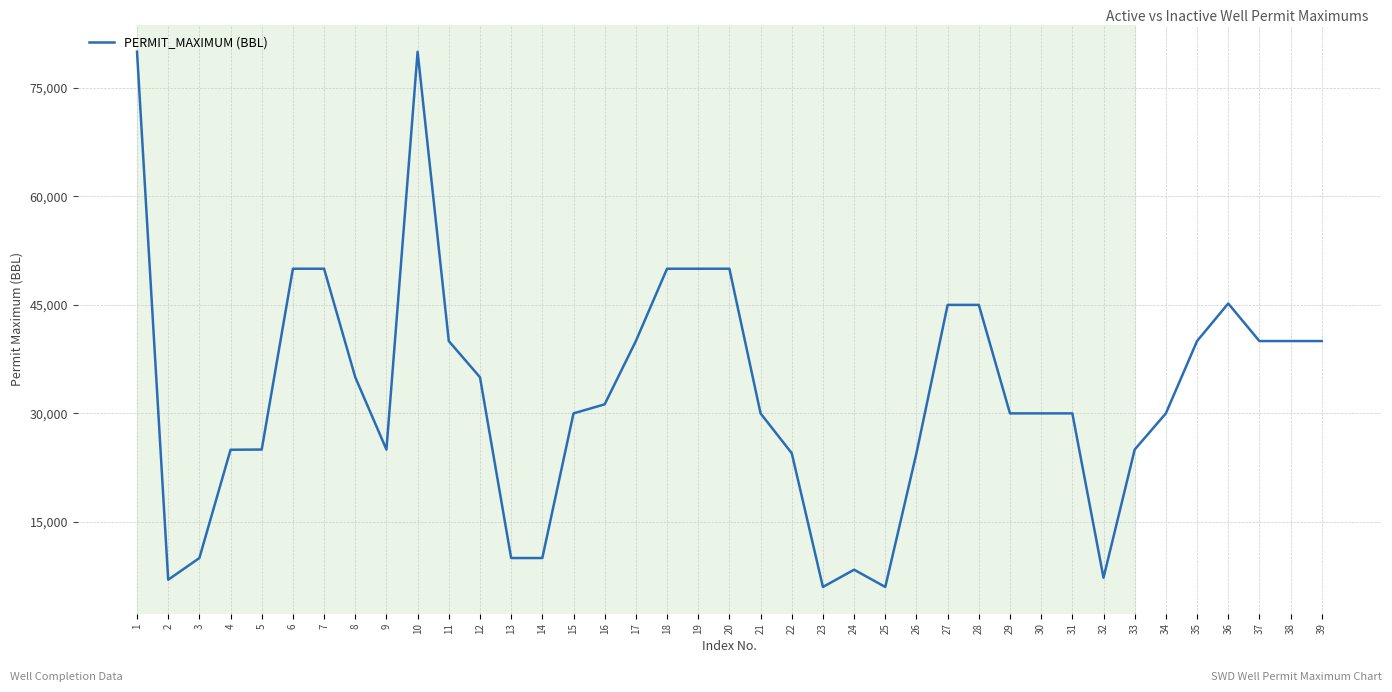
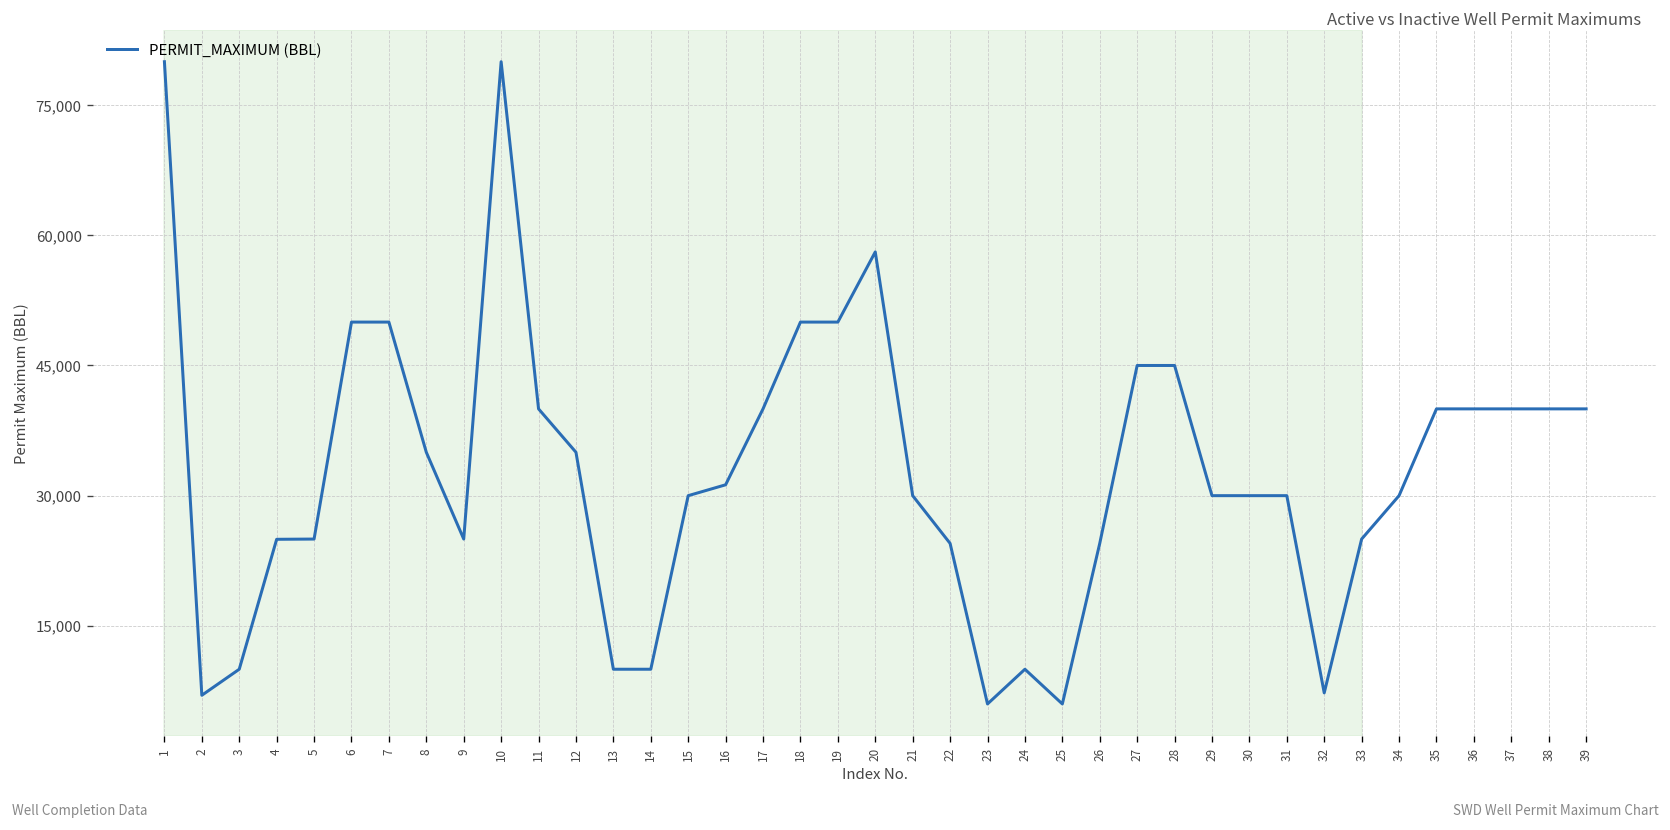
  {
    "1": "80,000",
    "2": "7,000",
    "3": "10,000",
    "4": "25,000",
    "5": "25,000",
    "6": "50,000",
    "7": "50,000",
    "8": "35,000",
    "9": "25,000",
    "10": "80,000",
    "11": "40,000",
    "12": "35,000",
    "13": "10,000",
    "14": "10,000",
    "15": "30,000",
    "16": "31,000",
    "17": "40,000",
    "18": "50,000",
    "19": "50,000",
-   "20": "50,000",
+   "20": "58,000",
    "21": "30,000",
    "22": "25,000",
    "23": "6,000",
-   "24": "8,000",
+   "24": "10,000",
    "25": "6,000",
    "26": "25,000",
    "27": "45,000",
    "28": "45,000",
    "29": "30,000",
    "30": "30,000",
    "31": "30,000",
    "32": "7,000",
    "33": "25,000",
    "34": "30,000",
    "35": "40,000",
-   "36": "45,000",
+   "36": "40,000",
    "37": "40,000",
    "38": "40,000",
    "39": "40,000"
  }
